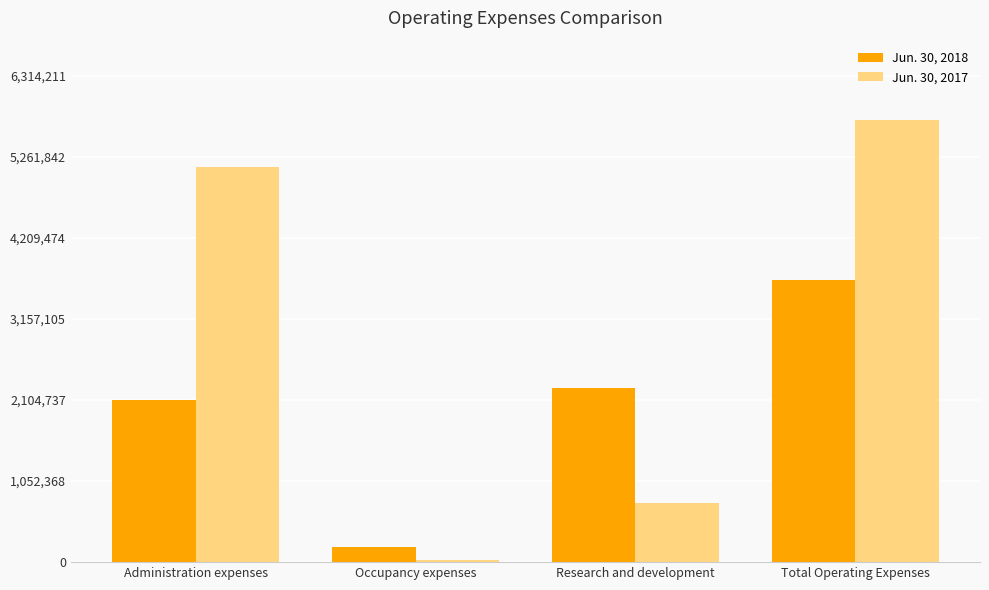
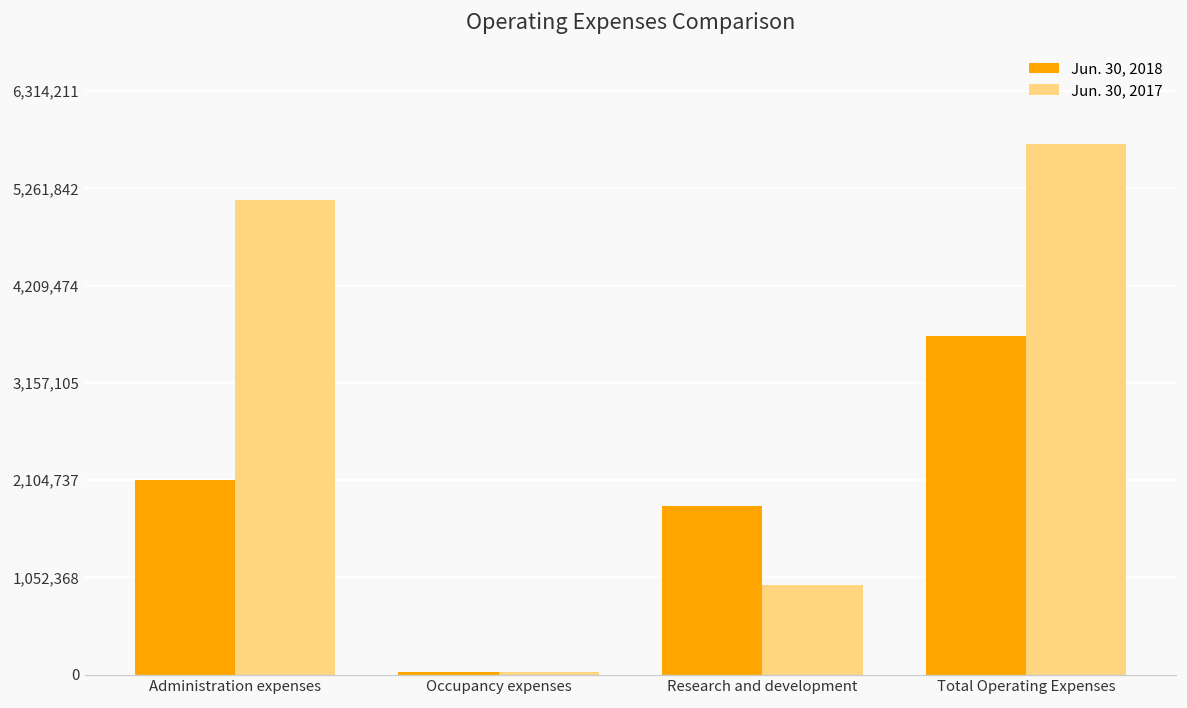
  {
    "Jun. 30, 2018": {
      "Administration expenses": "2,100,000",
-     "Occupancy expenses": "200,000",
-     "Research and development": "2,300,000",
+     "Occupancy expenses": "0",
+     "Research and development": "1,800,000",
      "Total Operating Expenses": "3,700,000"
    },
    "Jun. 30, 2017": {
      "Administration expenses": "5,100,000",
-     "Research and development": "800,000",
+     "Research and development": "1,000,000",
      "Total Operating Expenses": "5,700,000"
    }
  }
